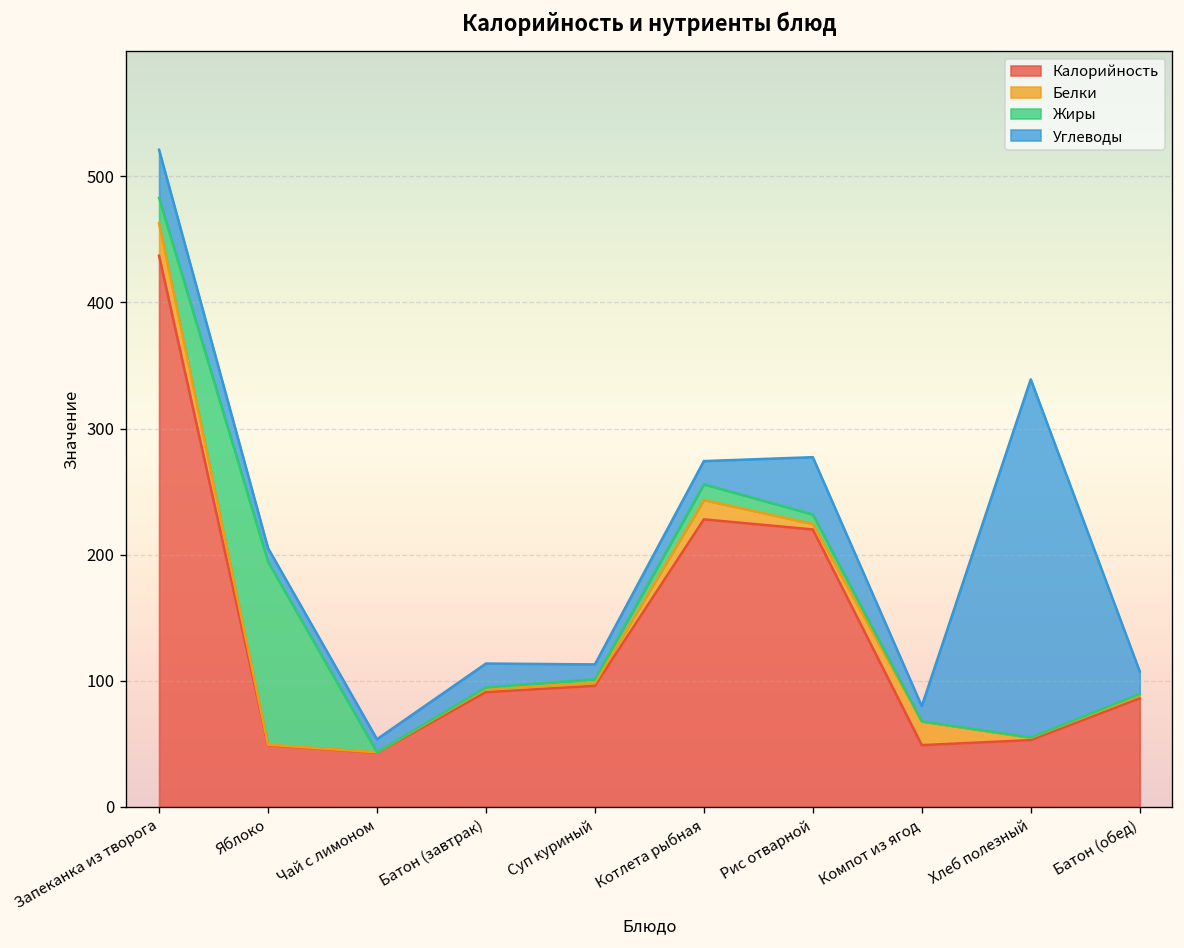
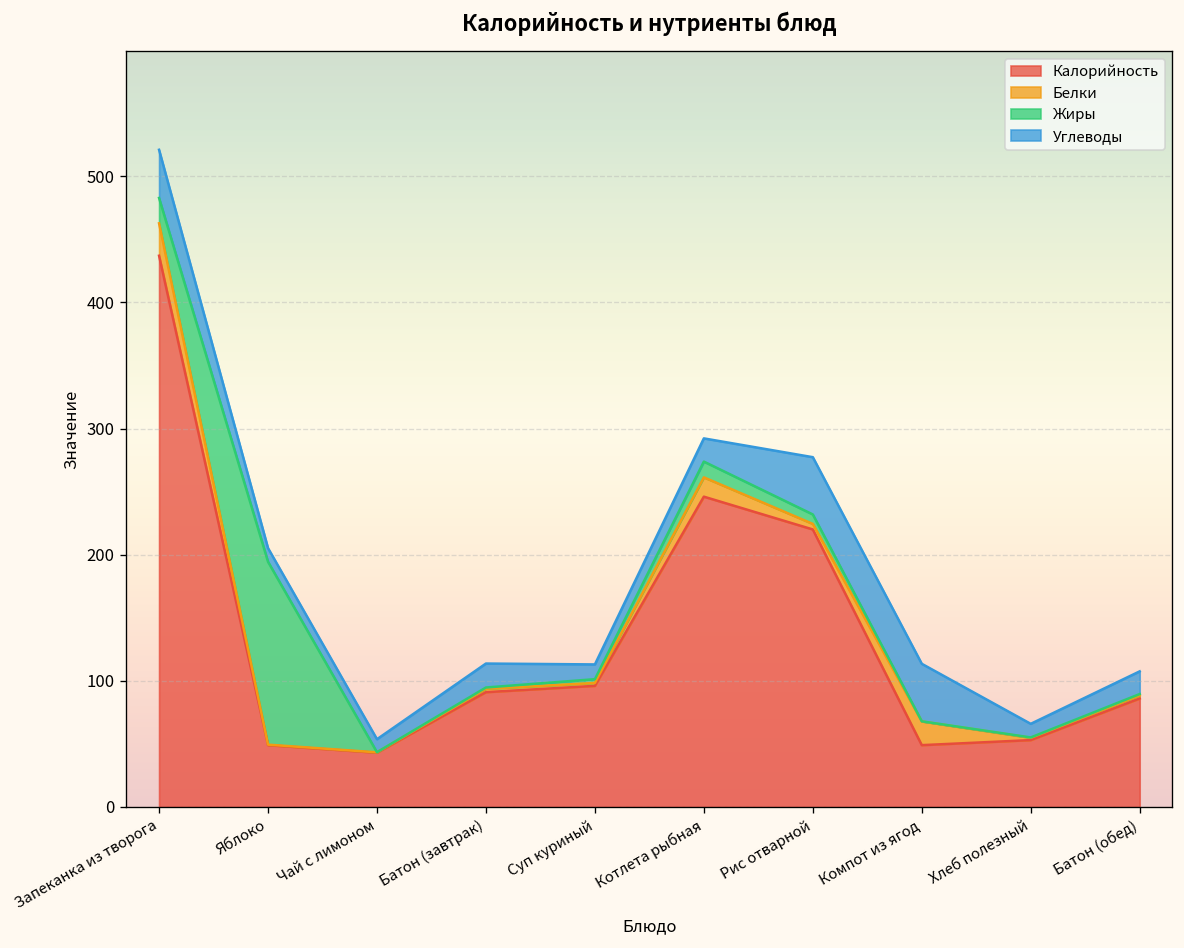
  {
    "Калорийность": {
      "Запеканка из творога": 437,
      "Батон (завтрак)": 91,
-     "Котлета рыбная": 228,
+     "Котлета рыбная": 246,
      "Рис отварной": 220,
      "Компот из ягод": 49,
      "Батон (обед)": 86
    },
    "Белки": {
      "Запеканка из творога": 26,
      "Котлета рыбная": 15,
      "Рис отварной": 4
    },
    "Жиры": {
      "Запеканка из творога": 20,
      "Яблоко": 145,
      "Суп куриный": 3,
      "Котлета рыбная": 13,
      "Рис отварной": 8
    },
    "Углеводы": {
      "Запеканка из творога": 38,
      "Яблоко": 11,
      "Чай с лимоном": 10,
      "Батон (завтрак)": 19,
      "Суп куриный": 12,
      "Котлета рыбная": 18,
      "Рис отварной": 45,
-     "Компот из ягод": 12,
-     "Хлеб полезный": 284,
+     "Компот из ягод": 46,
+     "Хлеб полезный": 11,
      "Батон (обед)": 18
    }
  }
